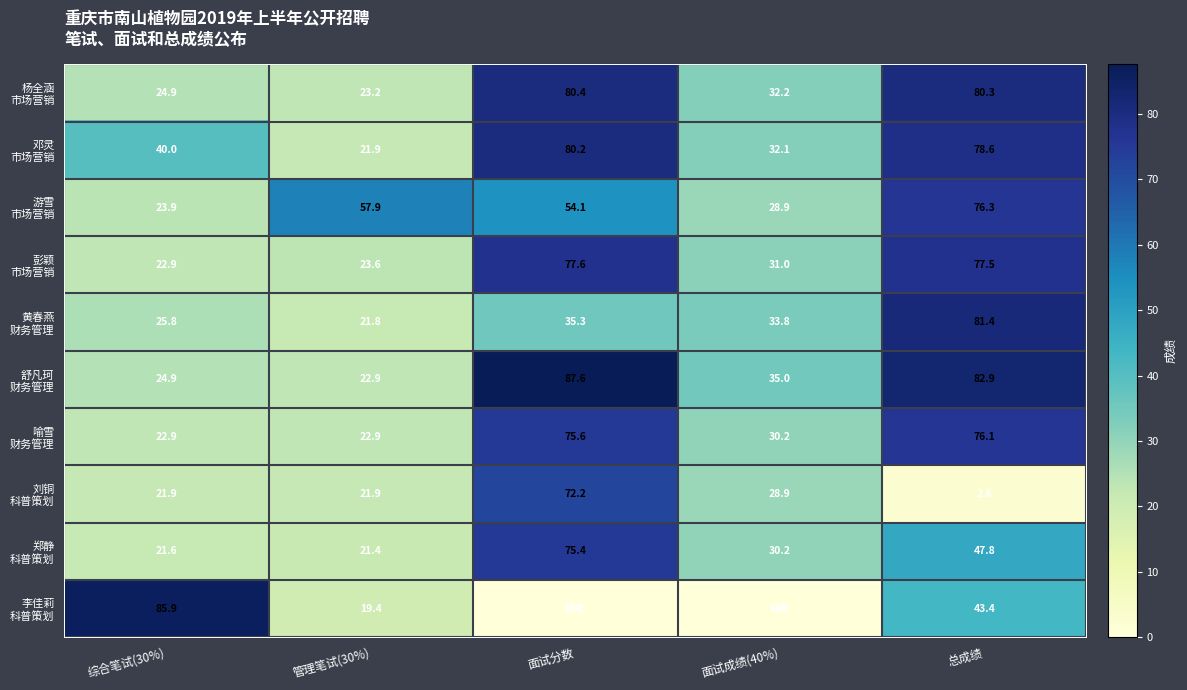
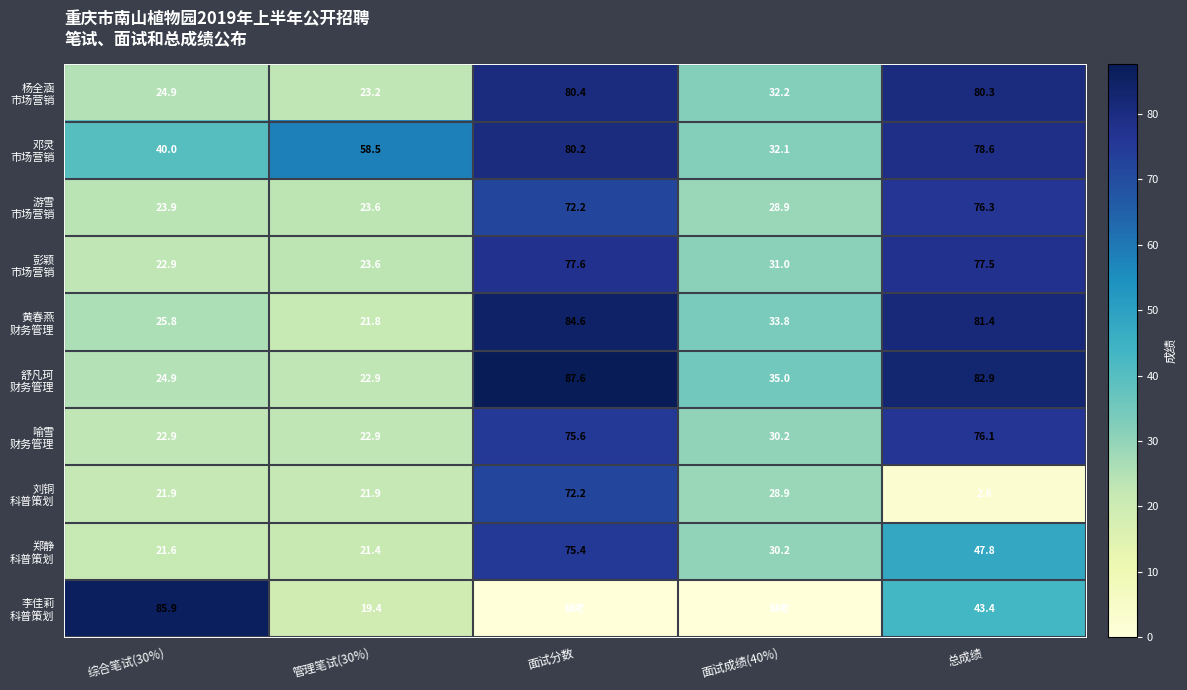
  {
    "杨全涵 市场营销": {
      "综合笔试(30%)": 24.9,
      "管理笔试(30%)": 23.2,
      "面试分数": 80.4,
      "面试成绩(40%)": 32.2,
      "总成绩": 80.3
    },
    "邓灵 市场营销": {
      "综合笔试(30%)": 40.0,
-     "管理笔试(30%)": 21.9,
+     "管理笔试(30%)": 58.5,
      "面试分数": 80.2,
      "面试成绩(40%)": 32.1,
      "总成绩": 78.6
    },
    "游雪 市场营销": {
      "综合笔试(30%)": 23.9,
-     "管理笔试(30%)": 57.9,
-     "面试分数": 54.1,
+     "管理笔试(30%)": 23.6,
+     "面试分数": 72.2,
      "面试成绩(40%)": 28.9,
      "总成绩": 76.3
    },
    "彭颖 市场营销": {
      "综合笔试(30%)": 22.9,
      "管理笔试(30%)": 23.6,
      "面试分数": 77.6,
      "面试成绩(40%)": 31.0,
      "总成绩": 77.5
    },
    "黄春燕 财务管理": {
      "综合笔试(30%)": 25.8,
      "管理笔试(30%)": 21.8,
-     "面试分数": 35.3,
+     "面试分数": 84.6,
      "面试成绩(40%)": 33.8,
      "总成绩": 81.4
    },
    "舒凡珂 财务管理": {
      "综合笔试(30%)": 24.9,
      "管理笔试(30%)": 22.9,
      "面试分数": 87.6,
      "面试成绩(40%)": 35.0,
      "总成绩": 82.9
    },
    "喻雪 财务管理": {
      "综合笔试(30%)": 22.9,
      "管理笔试(30%)": 22.9,
      "面试分数": 75.6,
      "面试成绩(40%)": 30.2,
      "总成绩": 76.1
    },
    "刘铜 科普策划": {
      "综合笔试(30%)": 21.9,
      "管理笔试(30%)": 21.9,
      "面试分数": 72.2,
      "面试成绩(40%)": 28.9
    },
    "郑静 科普策划": {
      "综合笔试(30%)": 21.6,
      "管理笔试(30%)": 21.4,
      "面试分数": 75.4,
      "面试成绩(40%)": 30.2,
      "总成绩": 47.8
    },
    "李佳莉 科普策划": {
      "综合笔试(30%)": 85.9,
      "管理笔试(30%)": 19.4,
      "总成绩": 43.4
    }
  }
